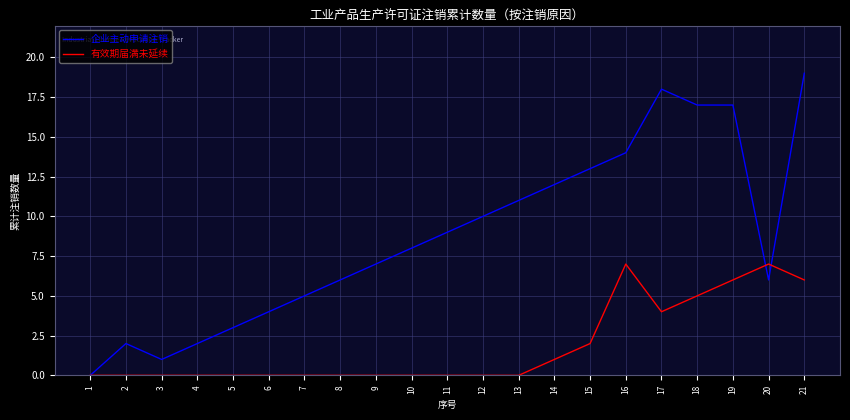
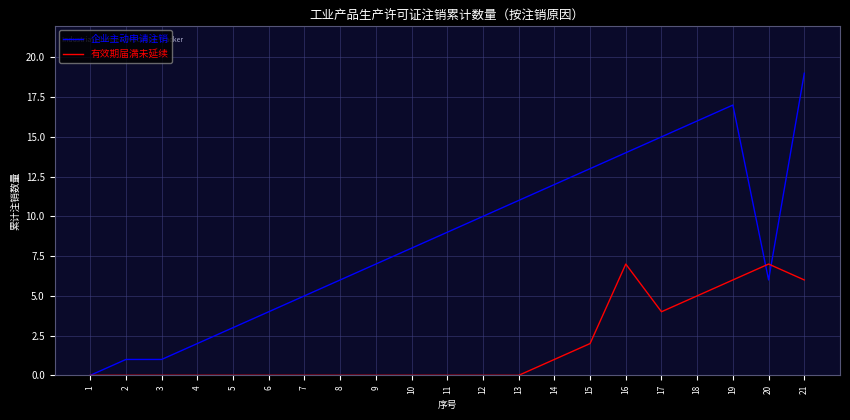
  {
    "企业主动申请注销": {
-     "2": 2,
+     "2": 1,
      "3": 1,
      "4": 2,
      "5": 3,
      "6": 4,
      "7": 5,
      "8": 6,
      "9": 7,
      "10": 8,
      "11": 9,
      "12": 10,
      "13": 11,
      "14": 12,
      "15": 13,
      "16": 14,
-     "17": 18,
-     "18": 17,
+     "17": 15,
+     "18": 16,
      "19": 17,
      "20": 6,
      "21": 19
    },
    "有效期届满未延续": {
      "2": 0,
      "3": 0,
      "4": 0,
      "5": 0,
      "6": 0,
      "7": 0,
      "8": 0,
      "9": 0,
      "10": 0,
      "11": 0,
      "12": 0,
      "13": 0,
      "14": 1,
      "15": 2,
      "16": 7,
      "17": 4,
      "18": 5,
      "19": 6,
      "20": 7,
      "21": 6
    }
  }
